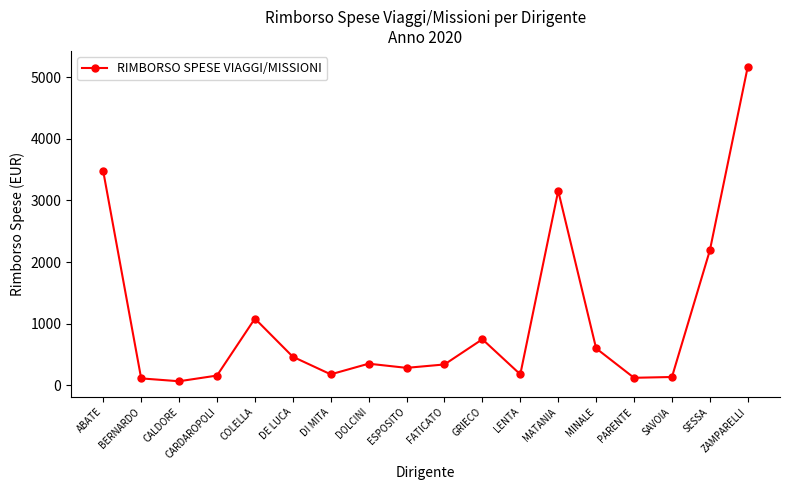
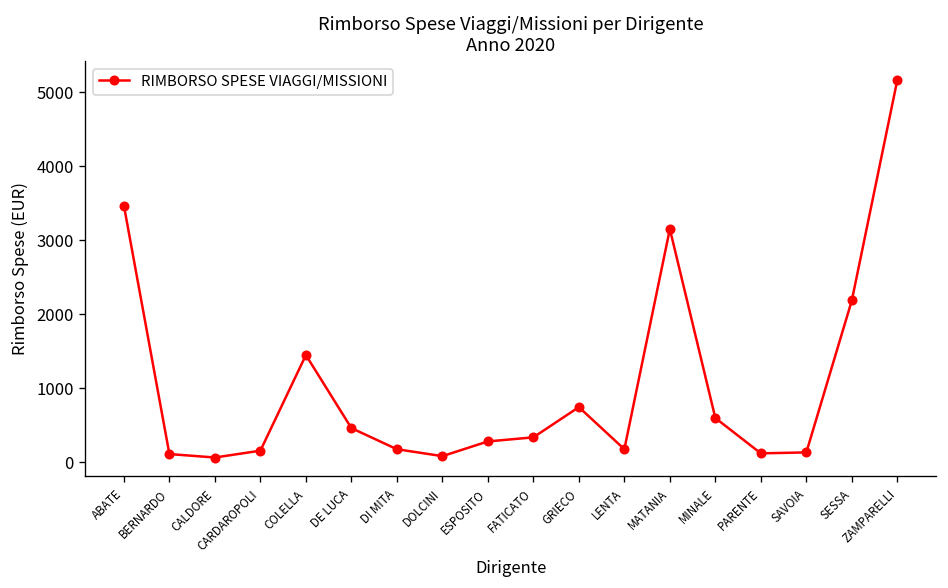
  {
    "ABATE": 3500,
    "BERNARDO": 100,
    "CALDORE": 100,
    "CARDAROPOLI": 200,
-   "COLELLA": 1100,
+   "COLELLA": 1500,
    "DE LUCA": 500,
    "DI MITA": 200,
-   "DOLCINI": 400,
+   "DOLCINI": 100,
    "ESPOSITO": 300,
    "FATICATO": 300,
    "GRIECO": 700,
    "LENTA": 200,
    "MATANIA": 3200,
    "MINALE": 600,
    "PARENTE": 100,
    "SAVOIA": 100,
    "SESSA": 2200,
    "ZAMPARELLI": 5200
  }
